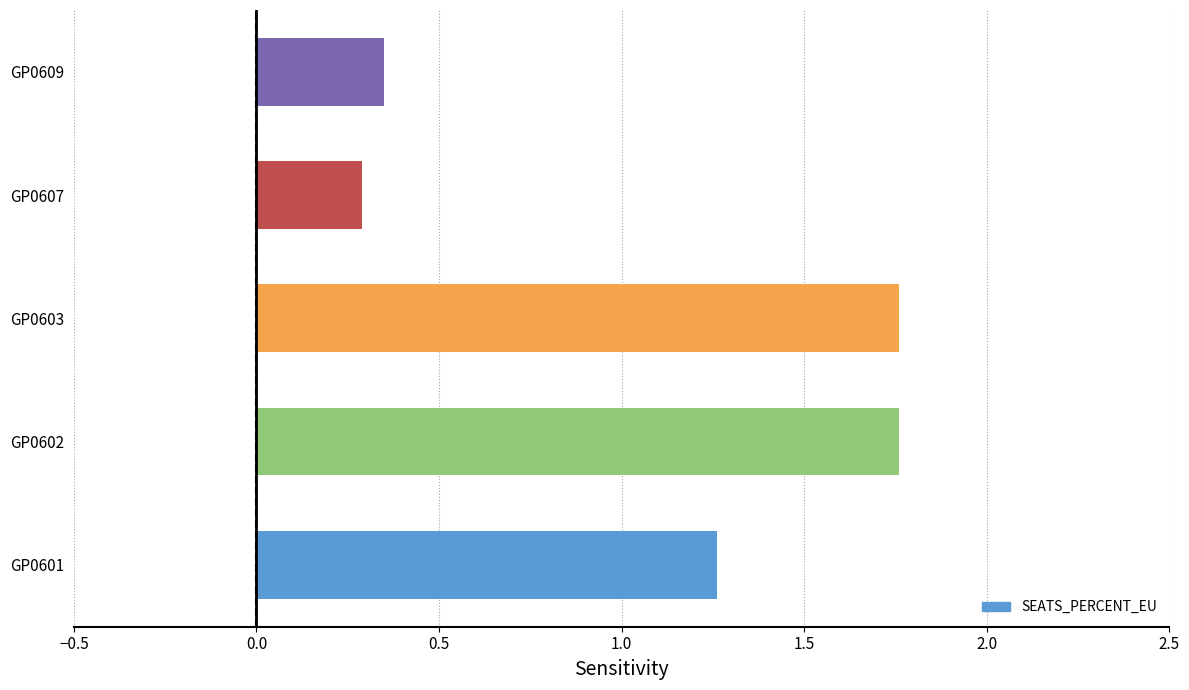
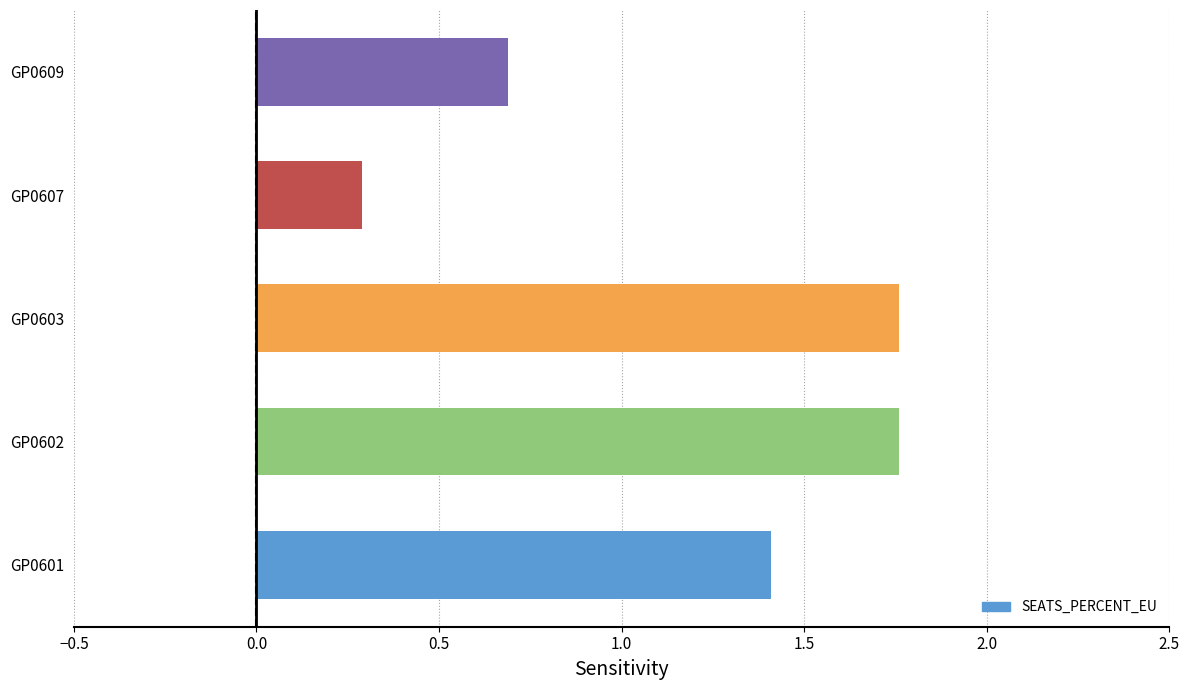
  {
-   "GP0609": 0.35,
+   "GP0609": 0.69,
    "GP0607": 0.29,
    "GP0603": 1.76,
    "GP0602": 1.76,
-   "GP0601": 1.26
+   "GP0601": 1.41
  }
